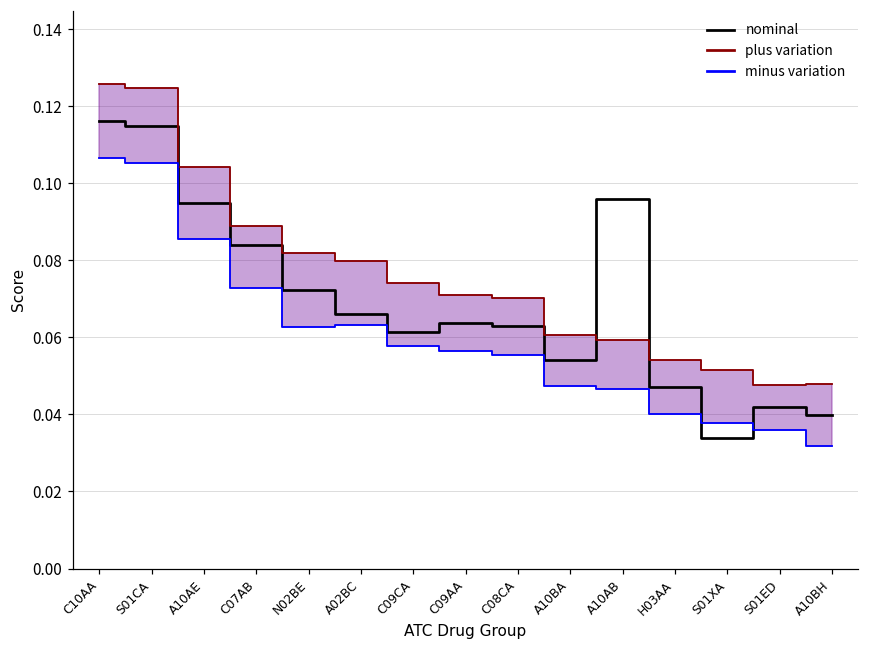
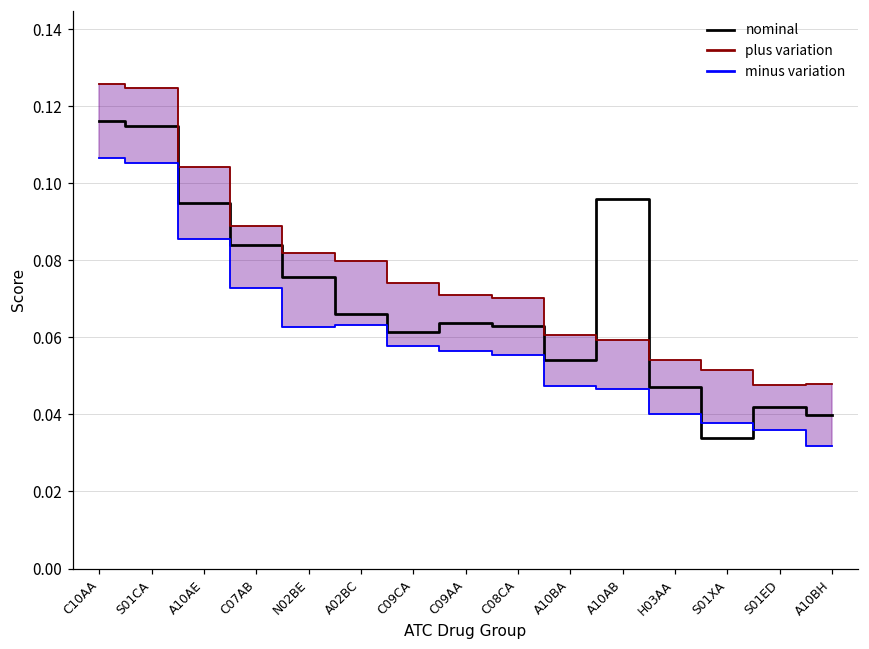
  {
    "nominal": {
      "C10AA": 0.116,
      "S01CA": 0.115,
      "A10AE": 0.095,
      "C07AB": 0.084,
-     "N02BE": 0.072,
+     "N02BE": 0.076,
      "A02BC": 0.066,
      "C09CA": 0.061,
      "C09AA": 0.064,
      "C08CA": 0.063,
      "A10BA": 0.054,
      "A10AB": 0.096,
      "H03AA": 0.047,
      "S01XA": 0.034,
      "S01ED": 0.042,
      "A10BH": 0.040
    }
  }
